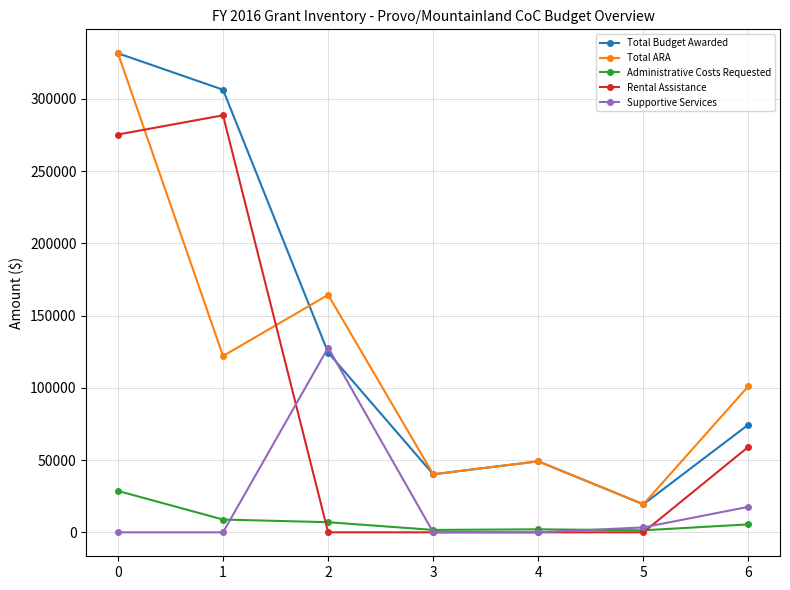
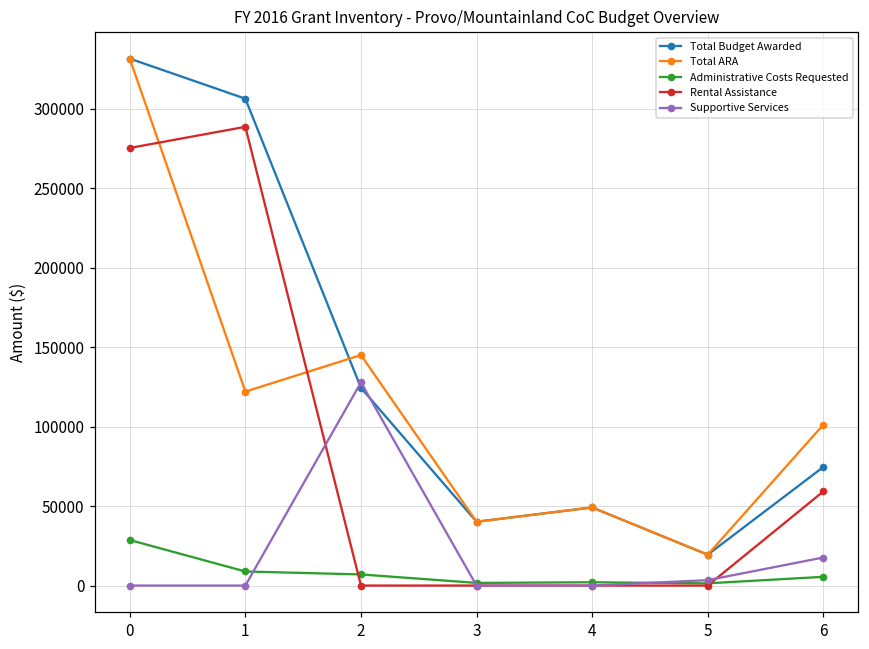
  {
    "Total Budget Awarded": {
      "1": 306000,
      "2": 124000,
      "6": 75000
    },
    "Total ARA": {
      "1": 122000,
-     "2": 164000,
+     "2": 145000,
      "6": 101000
    },
    "Administrative Costs Requested": {
      "0": 29000,
      "1": 9000,
      "2": 7000,
      "4": 2000,
      "6": 6000
    },
    "Rental Assistance": {
      "0": 275000,
      "1": 289000,
      "2": 0,
      "6": 59000
    },
    "Supportive Services": {
      "0": 0,
      "1": 0,
      "2": 128000,
      "5": 3000,
      "6": 18000
    }
  }
